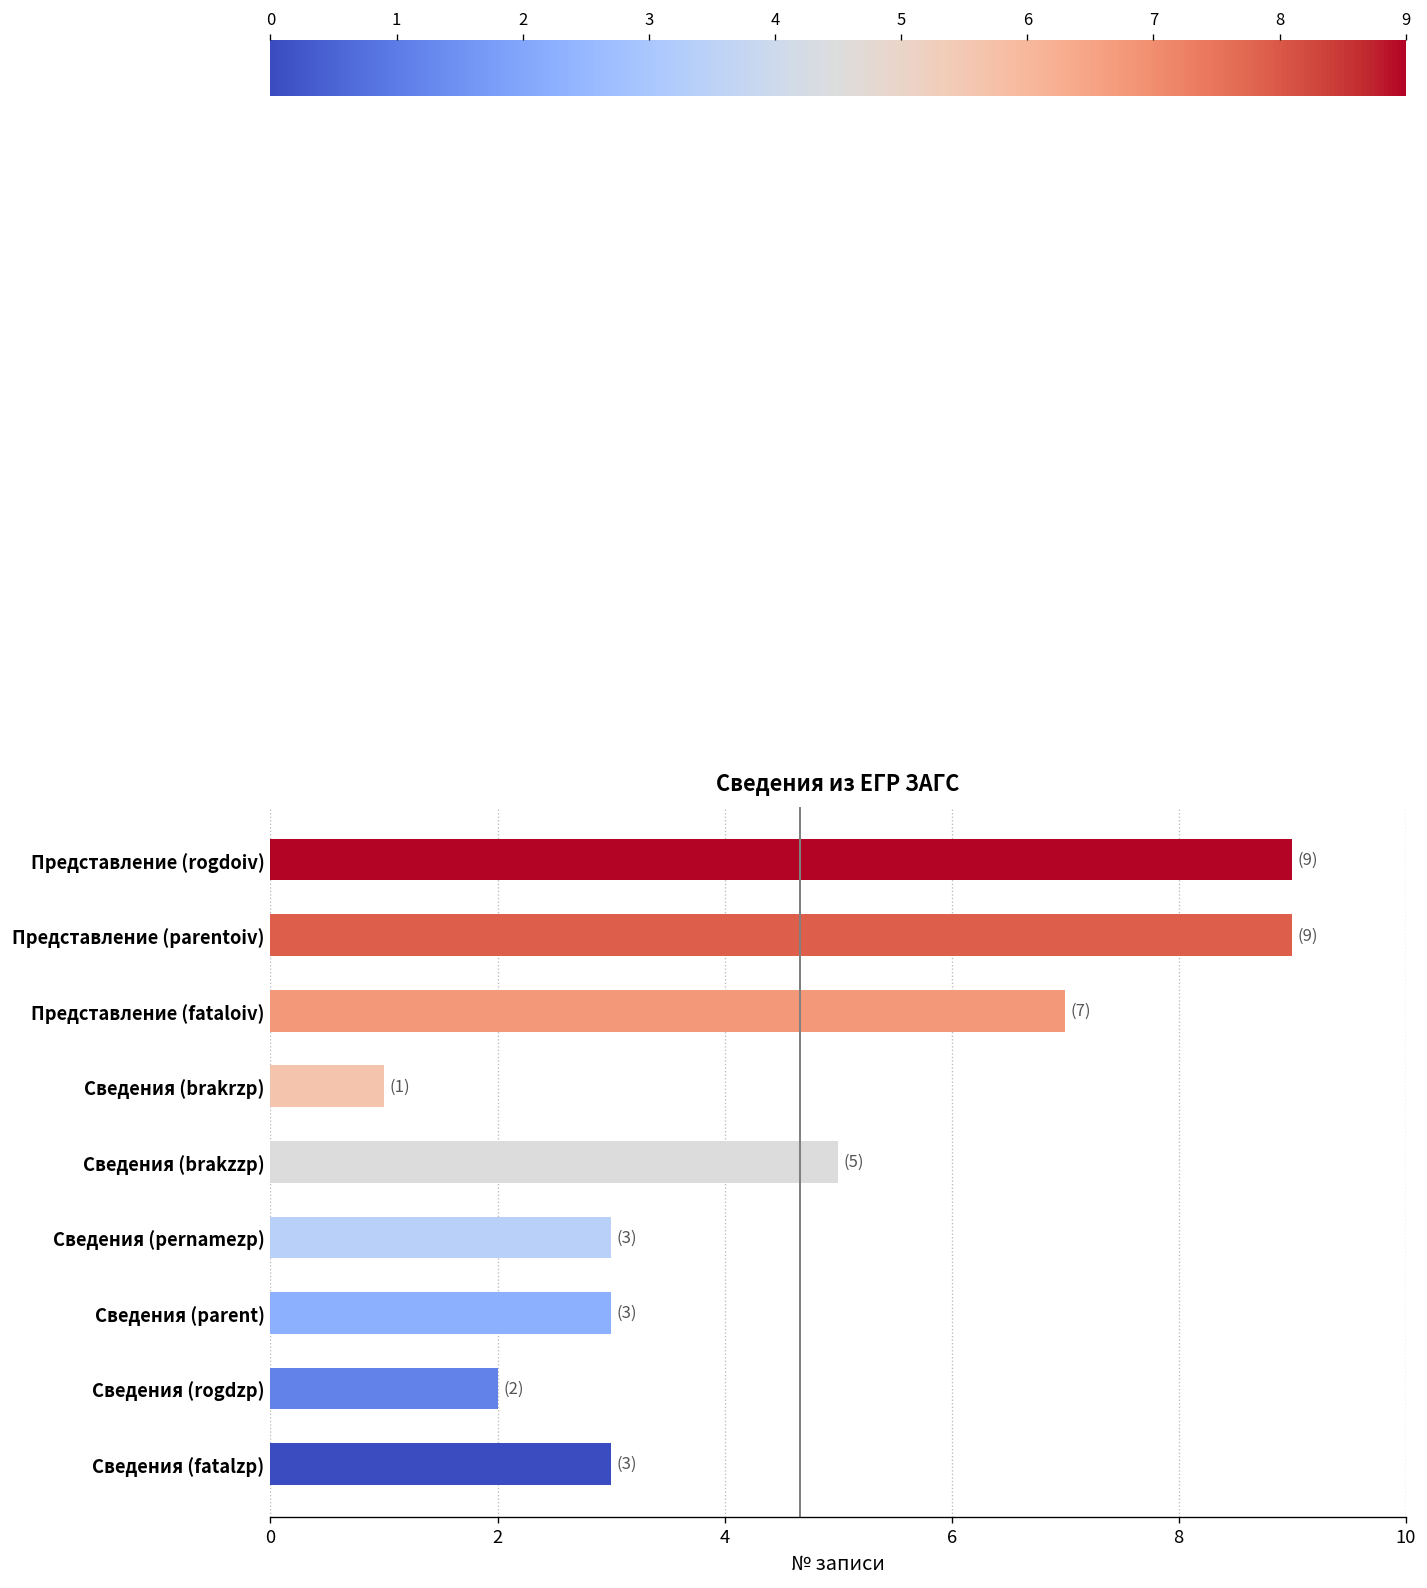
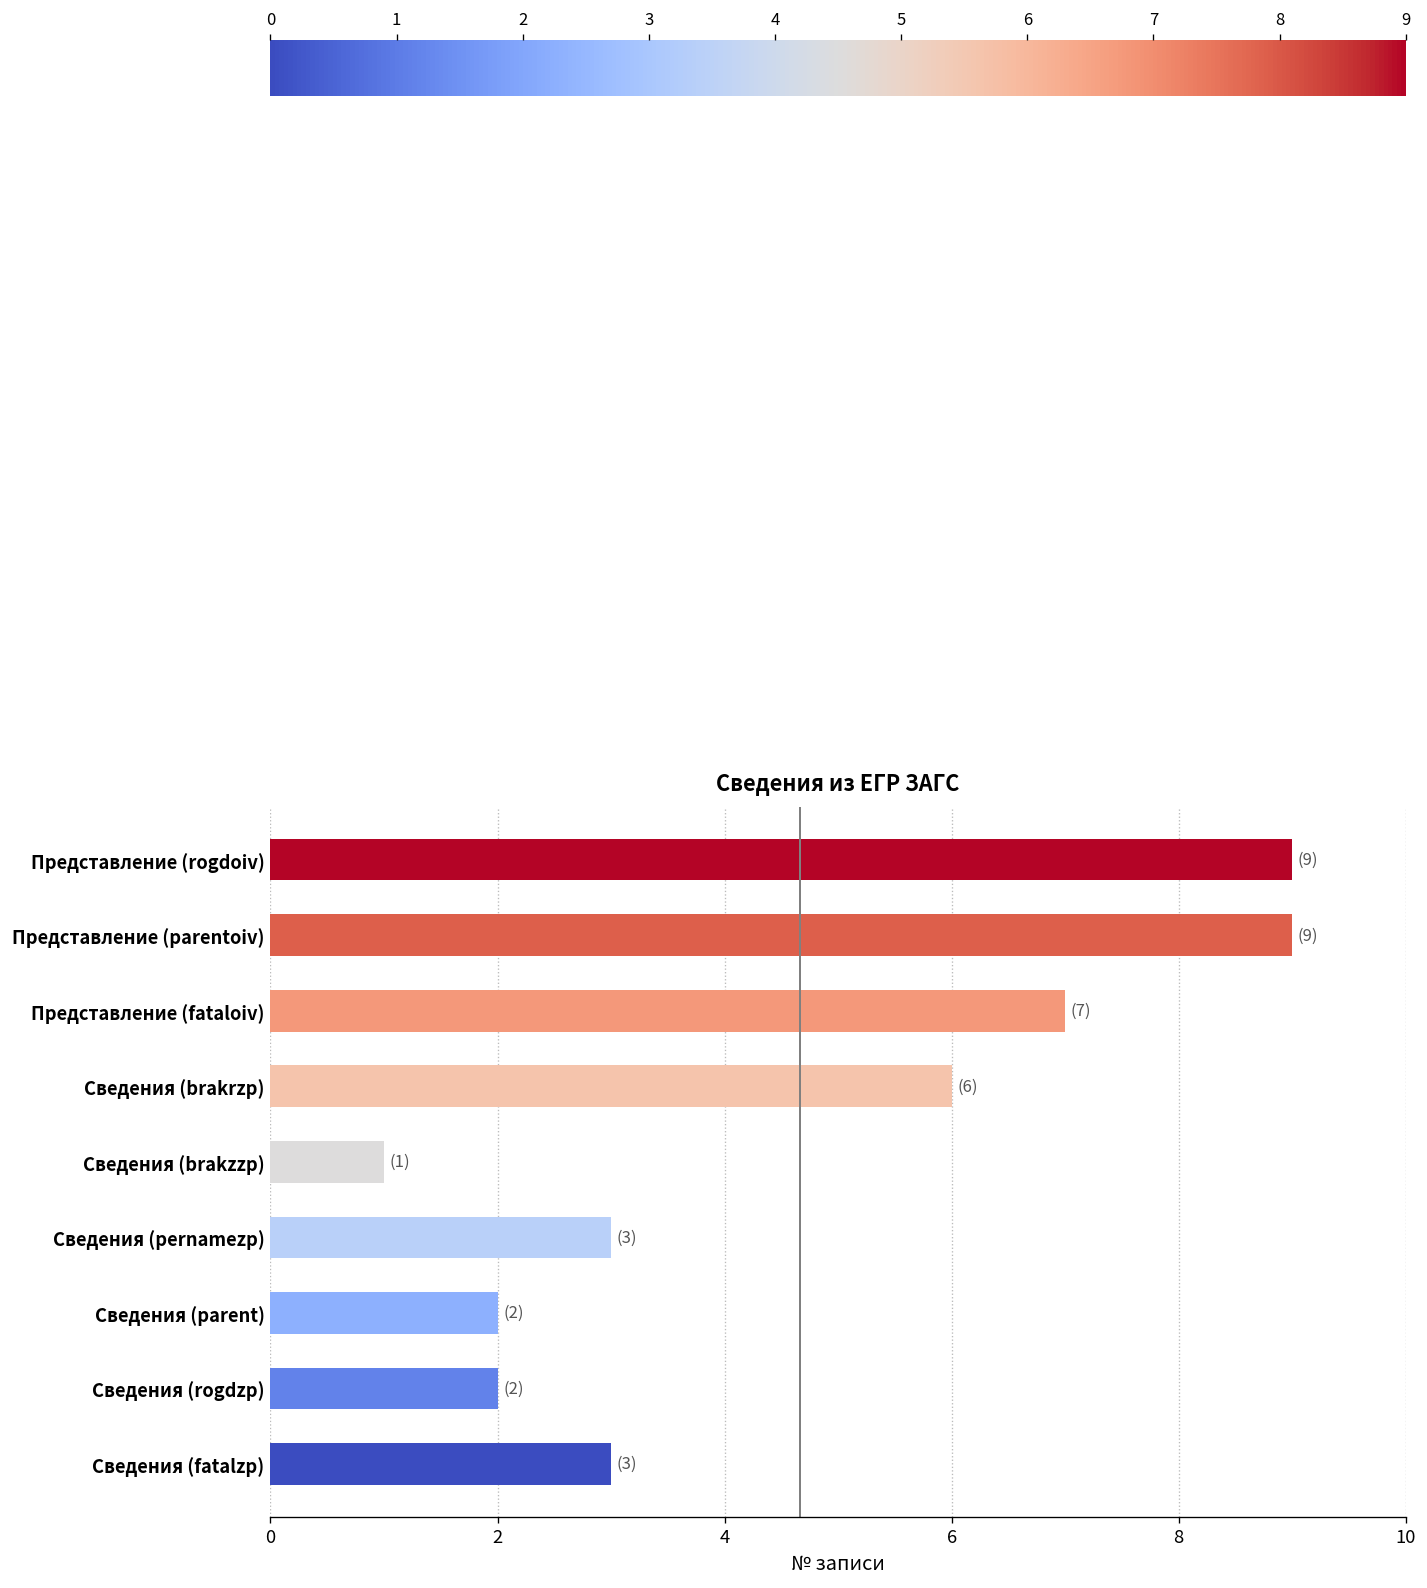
  {
    "Представление (rogdoiv)": "(9)",
    "Представление (parentoiv)": "(9)",
    "Представление (fataloiv)": "(7)",
-   "Сведения (brakrzp)": "(1)",
-   "Сведения (brakzzp)": "(5)",
+   "Сведения (brakrzp)": "(6)",
+   "Сведения (brakzzp)": "(1)",
    "Сведения (pernamezp)": "(3)",
-   "Сведения (parent)": "(3)",
+   "Сведения (parent)": "(2)",
    "Сведения (rogdzp)": "(2)",
    "Сведения (fatalzp)": "(3)"
  }
